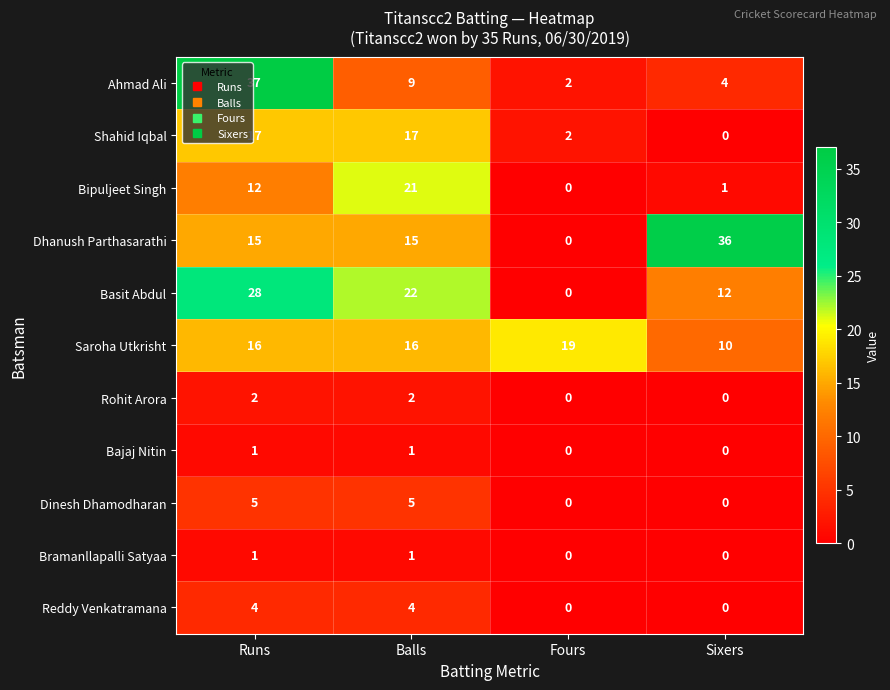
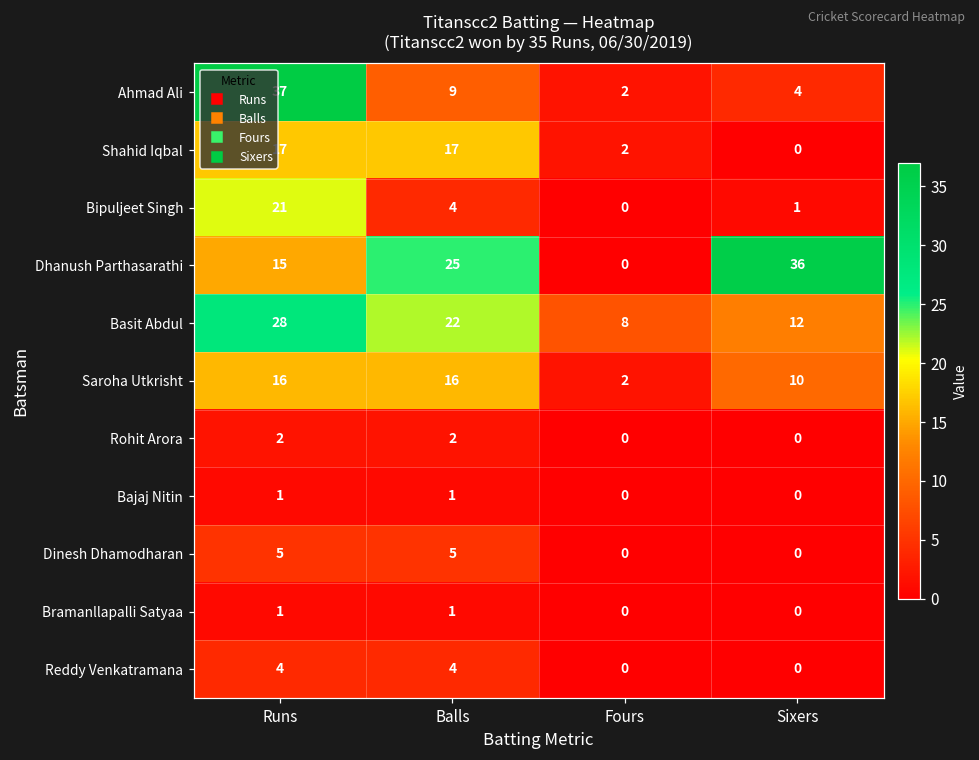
  {
    "Ahmad Ali": {
      "Balls": 9,
      "Fours": 2,
      "Sixers": 4
    },
    "Shahid Iqbal": {
      "Balls": 17,
      "Fours": 2,
      "Sixers": 0
    },
    "Bipuljeet Singh": {
-     "Runs": 12,
-     "Balls": 21,
+     "Runs": 21,
+     "Balls": 4,
      "Fours": 0,
      "Sixers": 1
    },
    "Dhanush Parthasarathi": {
      "Runs": 15,
-     "Balls": 15,
+     "Balls": 25,
      "Fours": 0,
      "Sixers": 36
    },
    "Basit Abdul": {
      "Runs": 28,
      "Balls": 22,
-     "Fours": 0,
+     "Fours": 8,
      "Sixers": 12
    },
    "Saroha Utkrisht": {
      "Runs": 16,
      "Balls": 16,
-     "Fours": 19,
+     "Fours": 2,
      "Sixers": 10
    },
    "Rohit Arora": {
      "Runs": 2,
      "Balls": 2,
      "Fours": 0,
      "Sixers": 0
    },
    "Bajaj Nitin": {
      "Runs": 1,
      "Balls": 1,
      "Fours": 0,
      "Sixers": 0
    },
    "Dinesh Dhamodharan": {
      "Runs": 5,
      "Balls": 5,
      "Fours": 0,
      "Sixers": 0
    },
    "Bramanllapalli Satyaa": {
      "Runs": 1,
      "Balls": 1,
      "Fours": 0,
      "Sixers": 0
    },
    "Reddy Venkatramana": {
      "Runs": 4,
      "Balls": 4,
      "Fours": 0,
      "Sixers": 0
    }
  }
